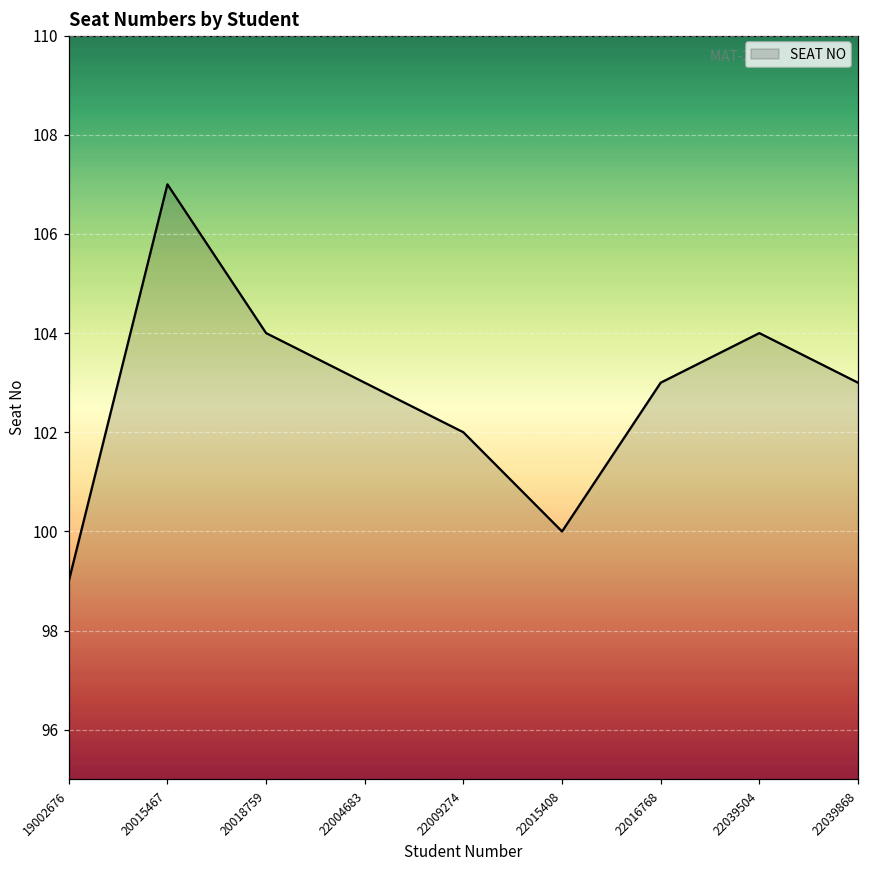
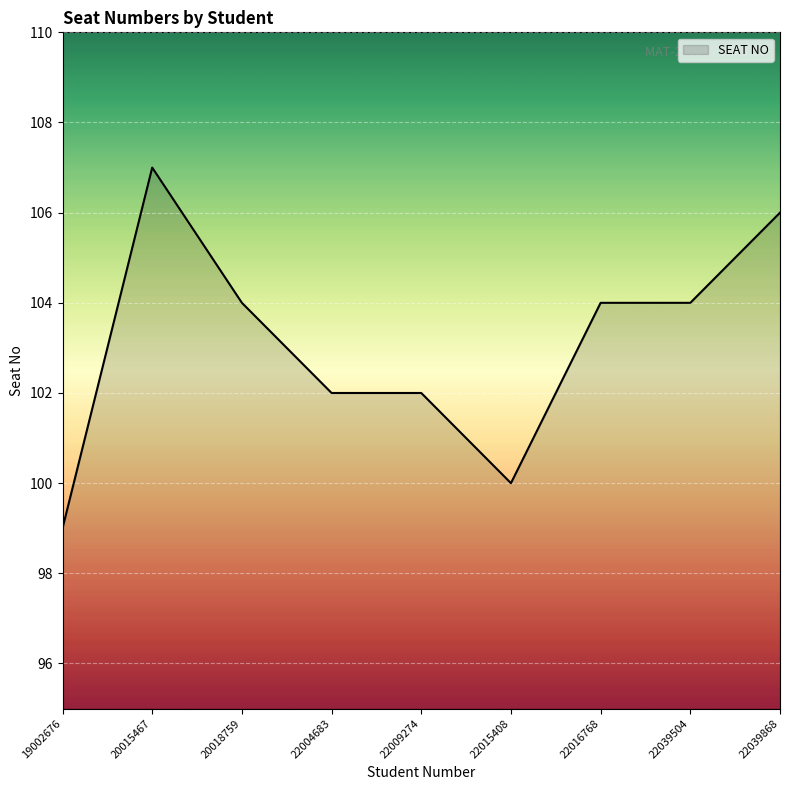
  {
    "19002676": 99,
    "20015467": 107,
    "20018759": 104,
-   "22004683": 103,
+   "22004683": 102,
    "22009274": 102,
    "22015408": 100,
-   "22016768": 103,
+   "22016768": 104,
    "22039504": 104,
-   "22039868": 103
+   "22039868": 106
  }
